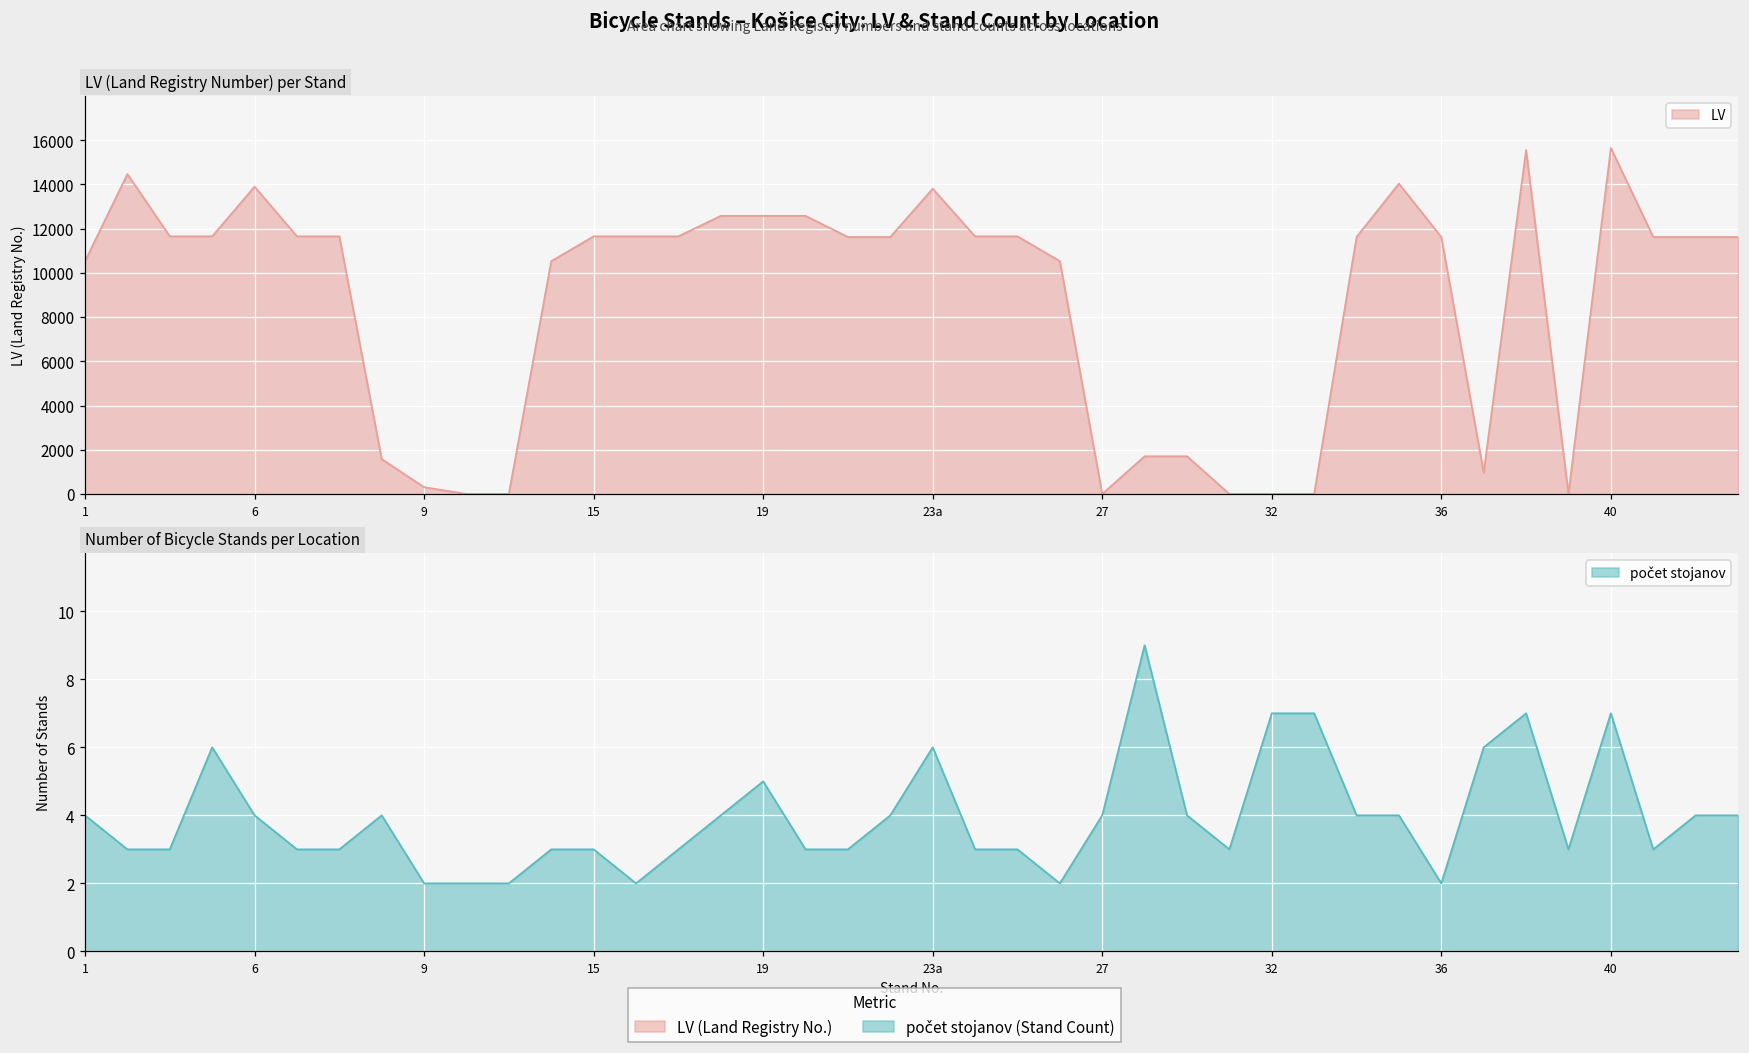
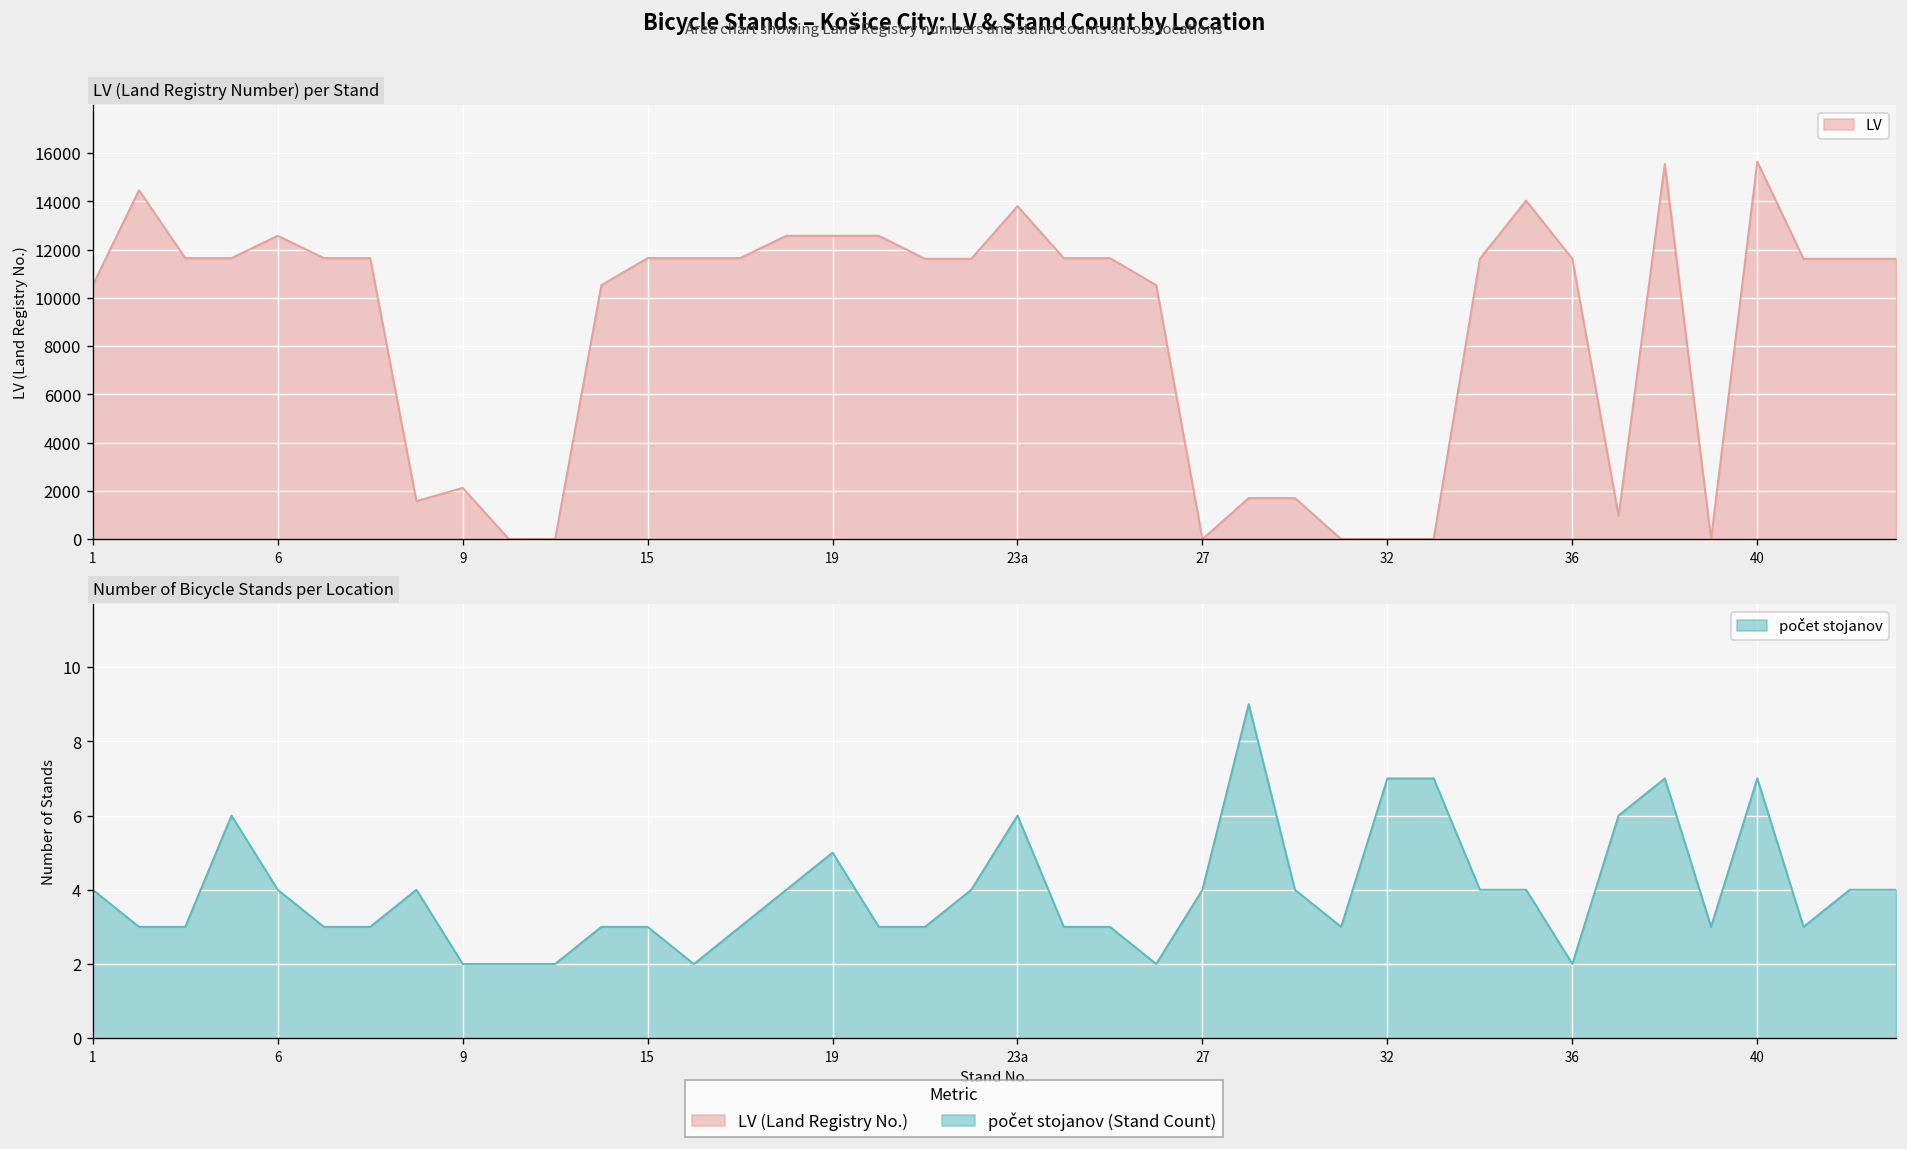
  {
    "LV (Land Registry Number) per Stand": {
      "1": 10500,
-     "6": 13900,
-     "9": 300,
+     "6": 12600,
+     "9": 2100,
      "15": 11700,
      "19": 12600,
      "23a": 13800,
      "27": 0,
      "32": 0,
      "36": 11600,
      "40": 15600
    },
    "Number of Bicycle Stands per Location": {
      "1": 4.0,
      "6": 4.0,
      "9": 2.0,
      "15": 3.0,
      "19": 5.0,
      "23a": 6.0,
      "27": 4.0,
      "32": 7.0,
      "36": 2.0,
      "40": 7.0
    }
  }
